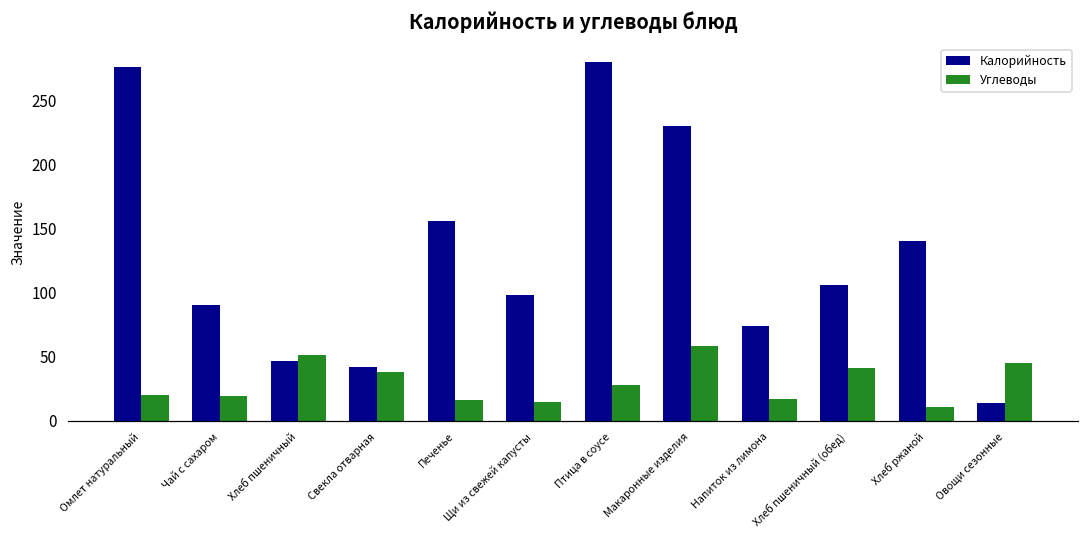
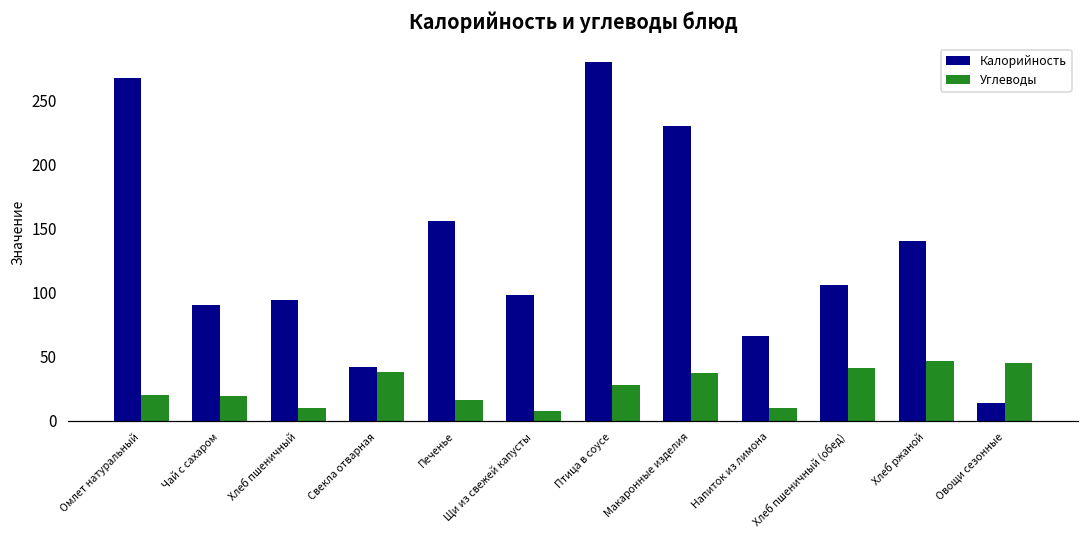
  {
    "Калорийность": {
-     "Омлет натуральный": 276,
+     "Омлет натуральный": 267,
      "Чай с сахаром": 90,
-     "Хлеб пшеничный": 47,
+     "Хлеб пшеничный": 94,
      "Свекла отварная": 42,
      "Печенье": 156,
      "Щи из свежей капусты": 98,
      "Птица в соусе": 280,
      "Макаронные изделия": 230,
-     "Напиток из лимона": 74,
+     "Напиток из лимона": 66,
      "Хлеб пшеничный (обед)": 106,
      "Хлеб ржаной": 140,
      "Овощи сезонные": 14
    },
    "Углеводы": {
      "Омлет натуральный": 20,
      "Чай с сахаром": 19,
-     "Хлеб пшеничный": 51,
+     "Хлеб пшеничный": 10,
      "Свекла отварная": 38,
      "Печенье": 16,
-     "Щи из свежей капусты": 15,
+     "Щи из свежей капусты": 8,
      "Птица в соусе": 28,
-     "Макаронные изделия": 58,
-     "Напиток из лимона": 17,
+     "Макаронные изделия": 37,
+     "Напиток из лимона": 10,
      "Хлеб пшеничный (обед)": 41,
-     "Хлеб ржаной": 11,
+     "Хлеб ржаной": 47,
      "Овощи сезонные": 45
    }
  }
